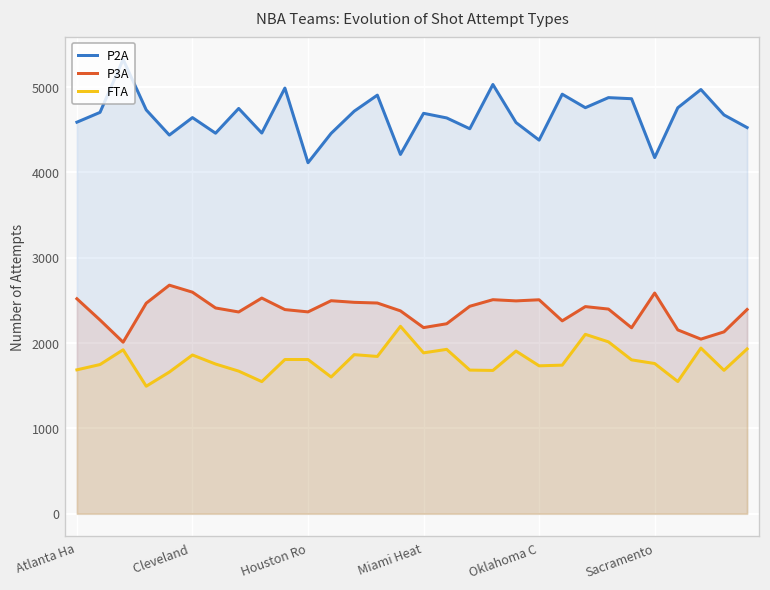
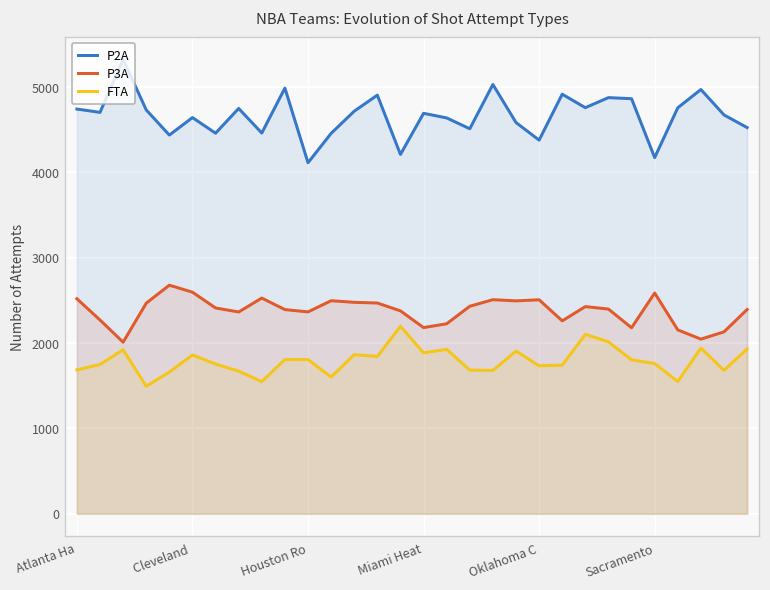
  {
    "P2A": {
-     "Atlanta Ha": 4600,
+     "Atlanta Ha": 4700,
      "Cleveland": 4600,
      "Houston Ro": 4100,
      "Miami Heat": 4700,
      "Oklahoma C": 4400,
      "Sacramento": 4200
    },
    "P3A": {
      "Atlanta Ha": 2500,
      "Cleveland": 2600,
      "Houston Ro": 2400,
      "Miami Heat": 2200,
      "Oklahoma C": 2500,
      "Sacramento": 2600
    },
    "FTA": {
      "Atlanta Ha": 1700,
      "Cleveland": 1900,
      "Houston Ro": 1800,
      "Miami Heat": 1900,
      "Oklahoma C": 1700,
      "Sacramento": 1800
    }
  }
